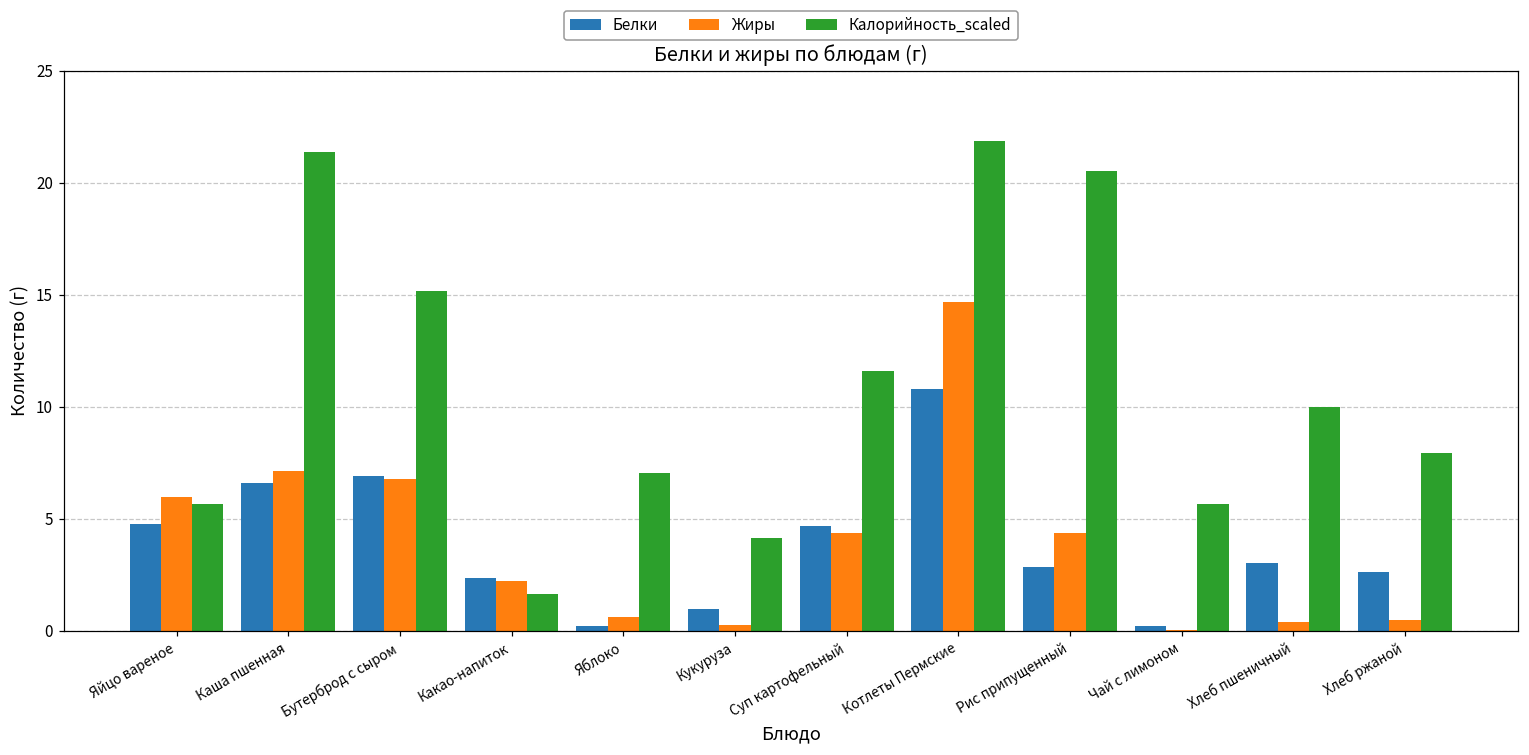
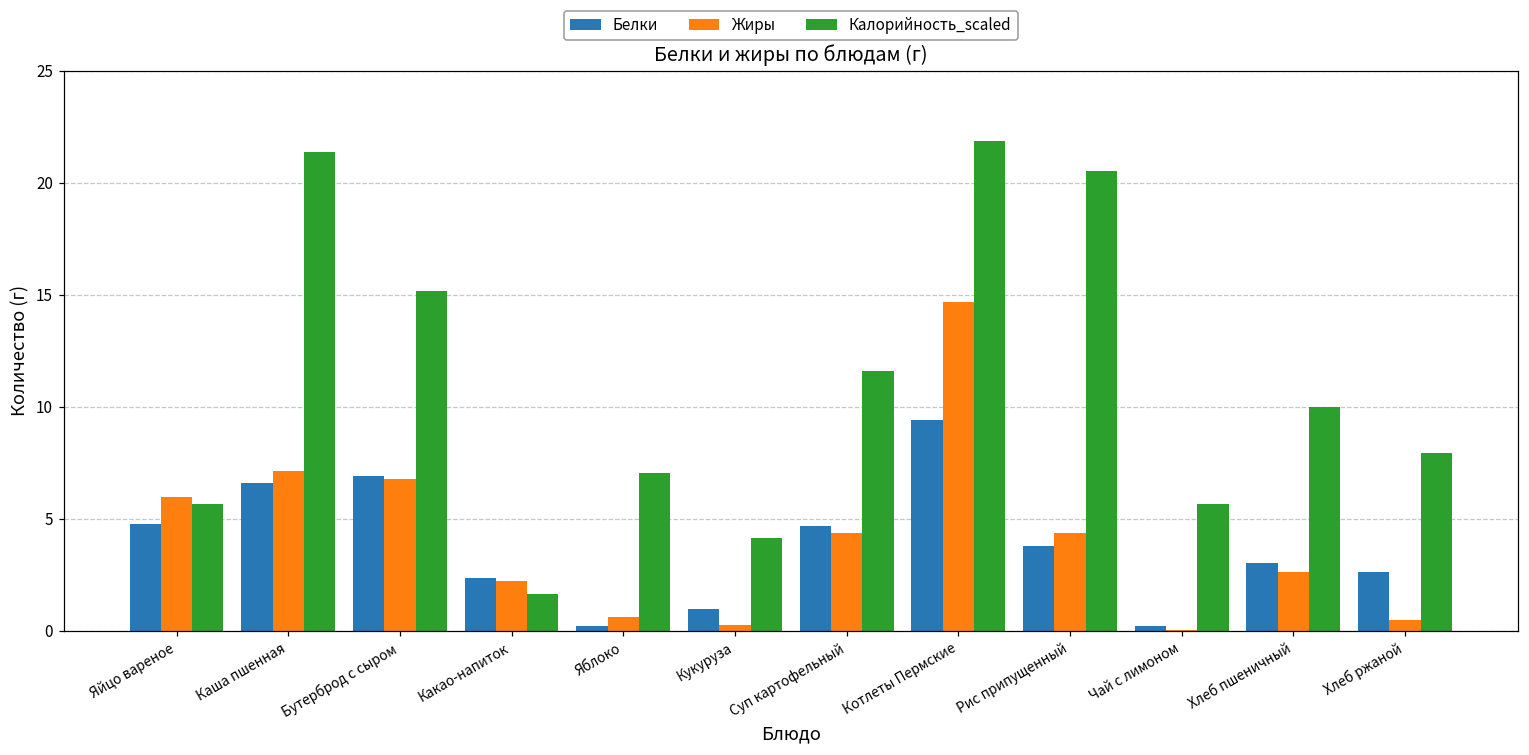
  {
    "Белки": {
      "Яйцо вареное": 4.8,
      "Каша пшенная": 6.6,
      "Бутерброд с сыром": 6.9,
      "Какао-напиток": 2.4,
      "Яблоко": 0.2,
      "Кукуруза": 1.0,
      "Суп картофельный": 4.7,
-     "Котлеты Пермские": 10.8,
-     "Рис припущенный": 2.8,
+     "Котлеты Пермские": 9.4,
+     "Рис припущенный": 3.8,
      "Чай с лимоном": 0.2,
      "Хлеб пшеничный": 3.0,
      "Хлеб ржаной": 2.6
    },
    "Жиры": {
      "Яйцо вареное": 6.0,
      "Каша пшенная": 7.1,
      "Бутерброд с сыром": 6.8,
      "Какао-напиток": 2.2,
      "Яблоко": 0.6,
      "Кукуруза": 0.2,
      "Суп картофельный": 4.3,
      "Котлеты Пермские": 14.7,
      "Рис припущенный": 4.3,
-     "Хлеб пшеничный": 0.4,
+     "Хлеб пшеничный": 2.6,
      "Хлеб ржаной": 0.5
    },
    "Калорийность_scaled": {
      "Яйцо вареное": 5.7,
      "Каша пшенная": 21.4,
      "Бутерброд с сыром": 15.1,
      "Какао-напиток": 1.7,
      "Яблоко": 7.1,
      "Кукуруза": 4.1,
      "Суп картофельный": 11.6,
      "Котлеты Пермские": 21.9,
      "Рис припущенный": 20.5,
      "Чай с лимоном": 5.6,
      "Хлеб пшеничный": 10.0,
      "Хлеб ржаной": 7.9
    }
  }
